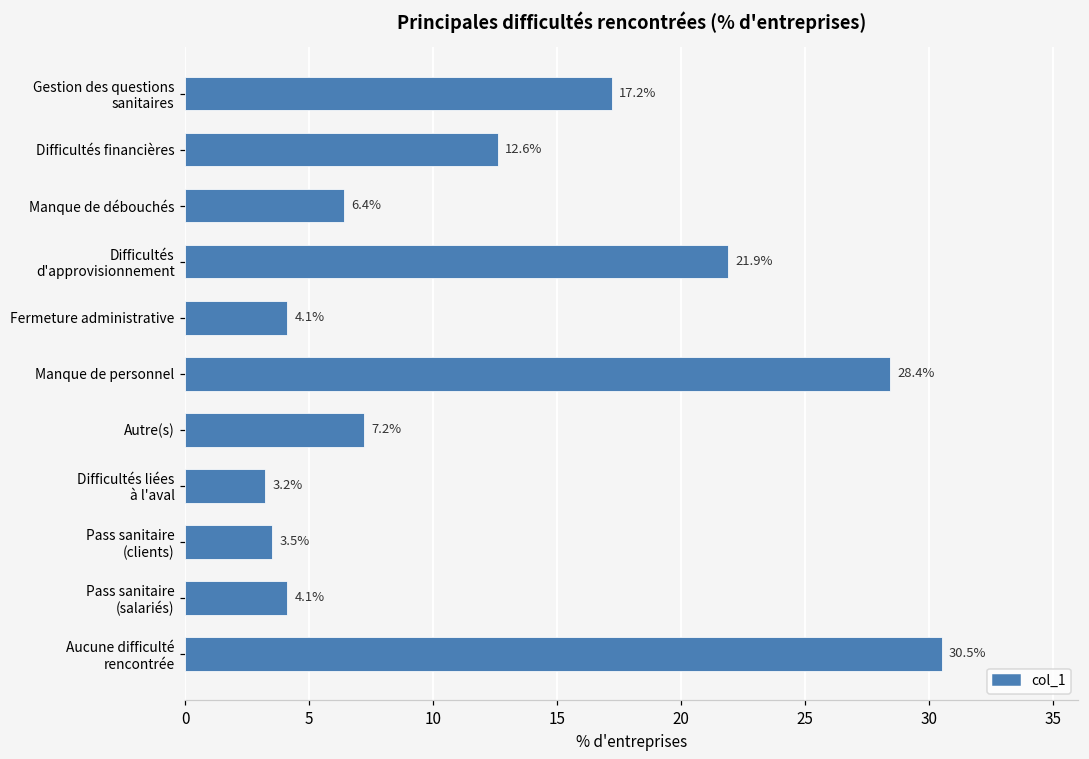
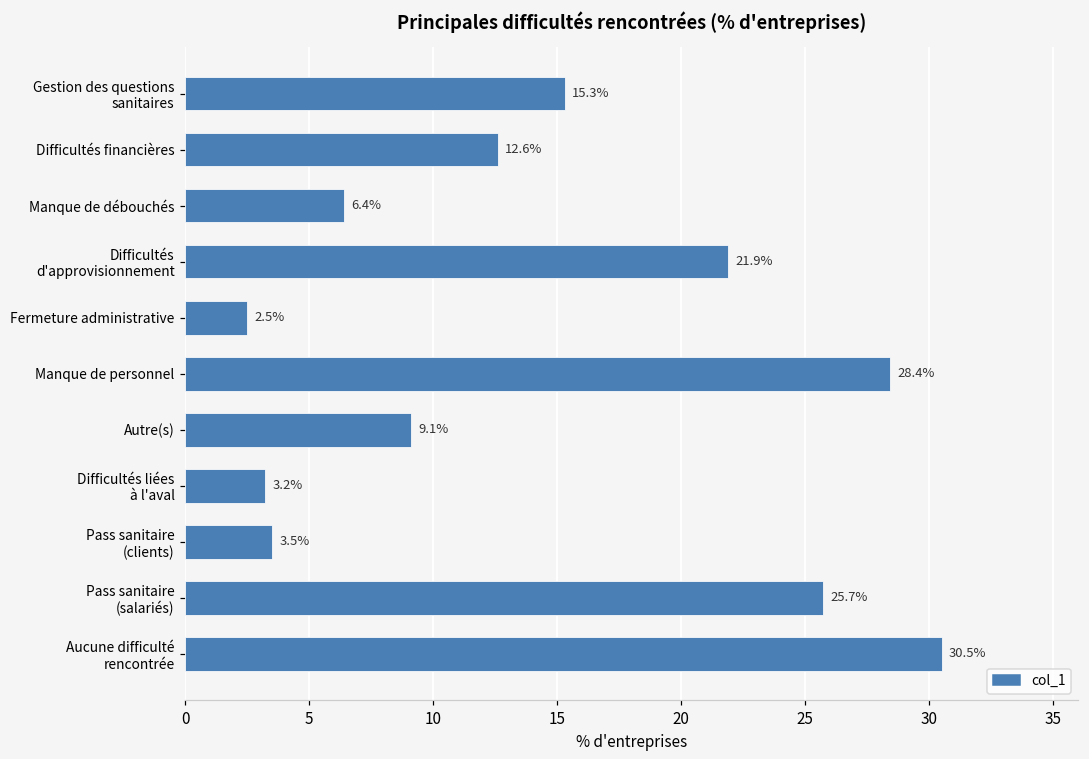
  {
-   "Gestion des questions sanitaires": "17.2%",
+   "Gestion des questions sanitaires": "15.3%",
    "Difficultés financières": "12.6%",
    "Manque de débouchés": "6.4%",
    "Difficultés d'approvisionnement": "21.9%",
-   "Fermeture administrative": "4.1%",
+   "Fermeture administrative": "2.5%",
    "Manque de personnel": "28.4%",
-   "Autre(s)": "7.2%",
+   "Autre(s)": "9.1%",
    "Difficultés liées à l'aval": "3.2%",
    "Pass sanitaire (clients)": "3.5%",
-   "Pass sanitaire (salariés)": "4.1%",
+   "Pass sanitaire (salariés)": "25.7%",
    "Aucune difficulté rencontrée": "30.5%"
  }
